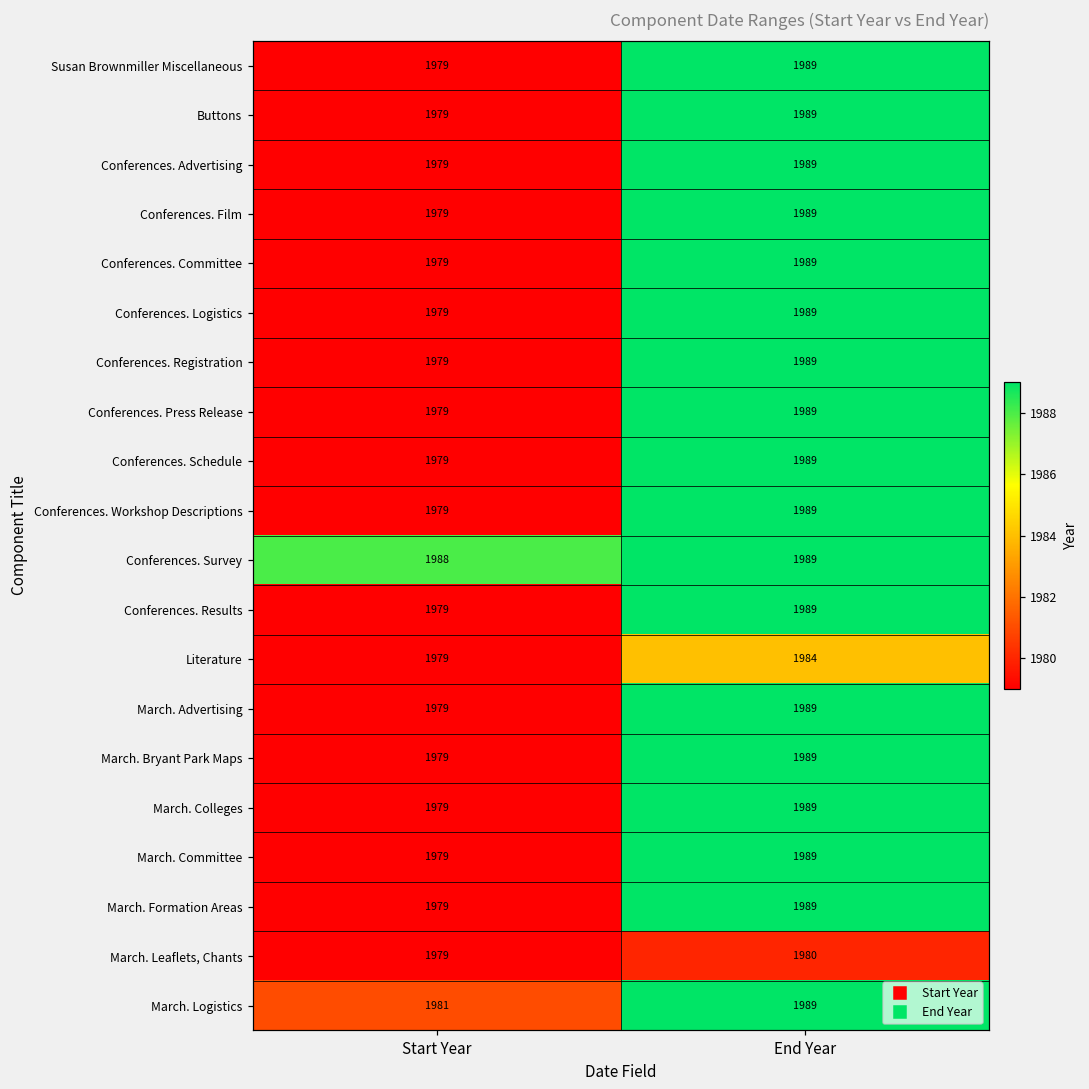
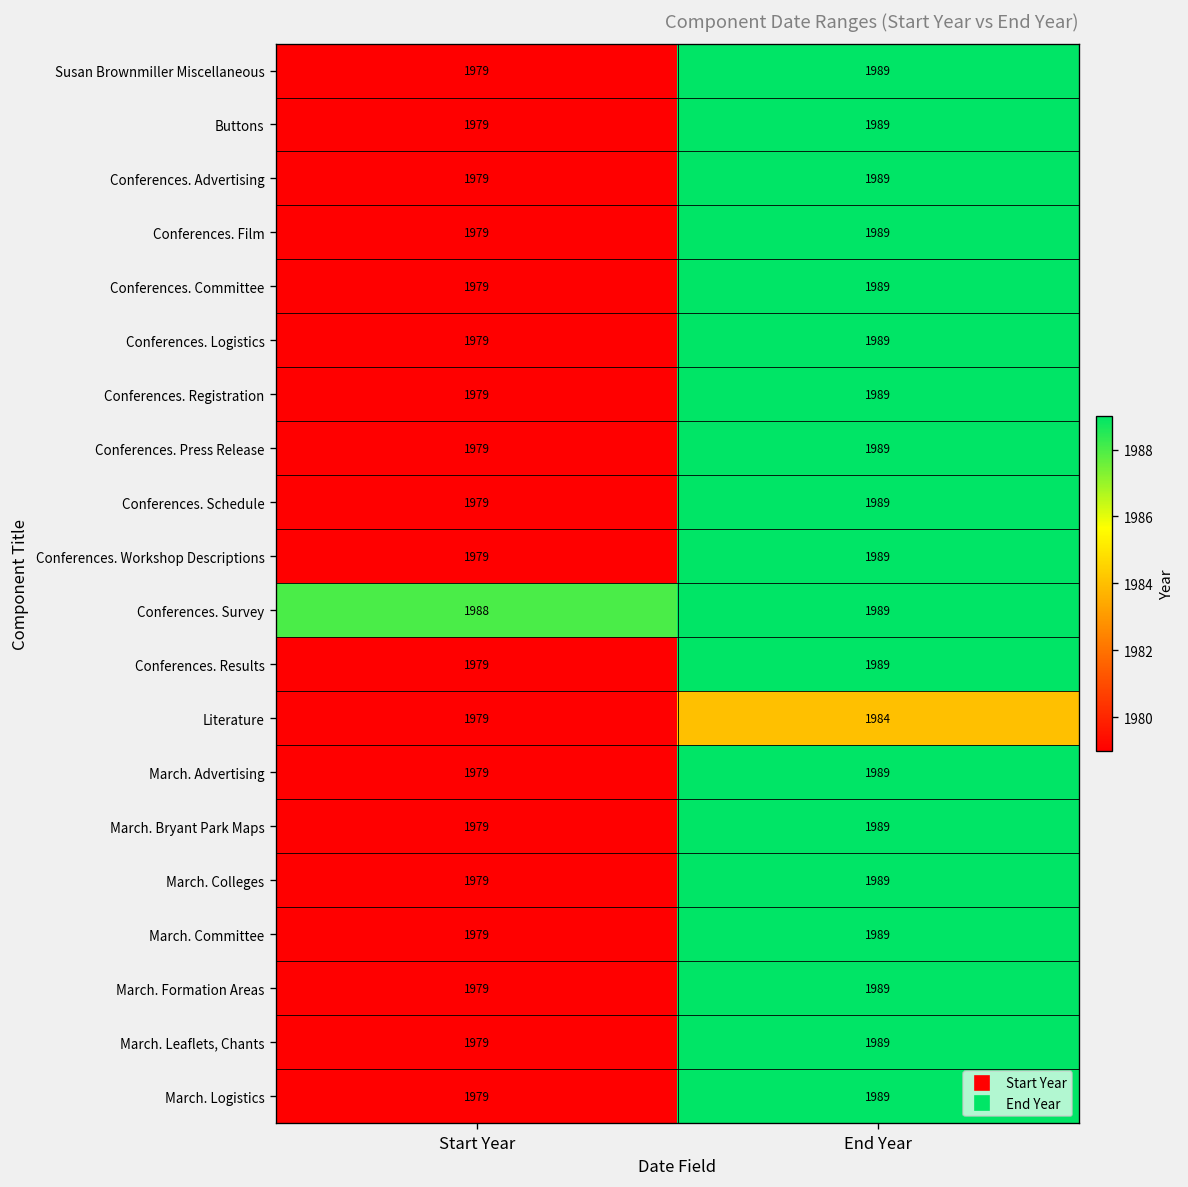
  {
    "Susan Brownmiller Miscellaneous": {
      "Start Year": 1979,
      "End Year": 1989
    },
    "Buttons": {
      "Start Year": 1979,
      "End Year": 1989
    },
    "Conferences. Advertising": {
      "Start Year": 1979,
      "End Year": 1989
    },
    "Conferences. Film": {
      "Start Year": 1979,
      "End Year": 1989
    },
    "Conferences. Committee": {
      "Start Year": 1979,
      "End Year": 1989
    },
    "Conferences. Logistics": {
      "Start Year": 1979,
      "End Year": 1989
    },
    "Conferences. Registration": {
      "Start Year": 1979,
      "End Year": 1989
    },
    "Conferences. Press Release": {
      "Start Year": 1979,
      "End Year": 1989
    },
    "Conferences. Schedule": {
      "Start Year": 1979,
      "End Year": 1989
    },
    "Conferences. Workshop Descriptions": {
      "Start Year": 1979,
      "End Year": 1989
    },
    "Conferences. Survey": {
      "Start Year": 1988,
      "End Year": 1989
    },
    "Conferences. Results": {
      "Start Year": 1979,
      "End Year": 1989
    },
    "Literature": {
      "Start Year": 1979,
      "End Year": 1984
    },
    "March. Advertising": {
      "Start Year": 1979,
      "End Year": 1989
    },
    "March. Bryant Park Maps": {
      "Start Year": 1979,
      "End Year": 1989
    },
    "March. Colleges": {
      "Start Year": 1979,
      "End Year": 1989
    },
    "March. Committee": {
      "Start Year": 1979,
      "End Year": 1989
    },
    "March. Formation Areas": {
      "Start Year": 1979,
      "End Year": 1989
    },
    "March. Leaflets, Chants": {
      "Start Year": 1979,
-     "End Year": 1980
+     "End Year": 1989
    },
    "March. Logistics": {
-     "Start Year": 1981,
+     "Start Year": 1979,
      "End Year": 1989
    }
  }
